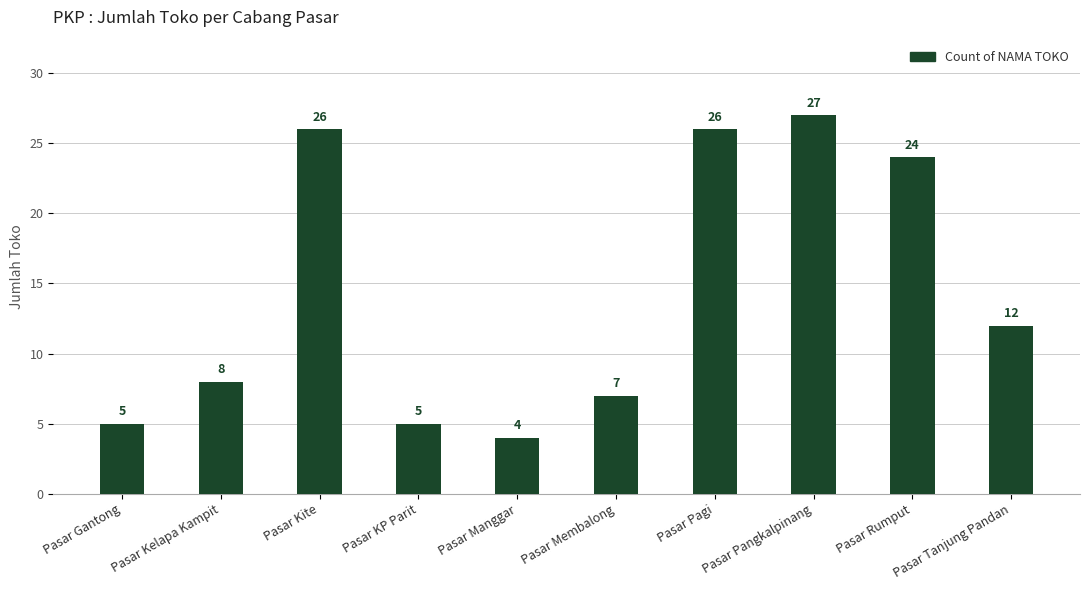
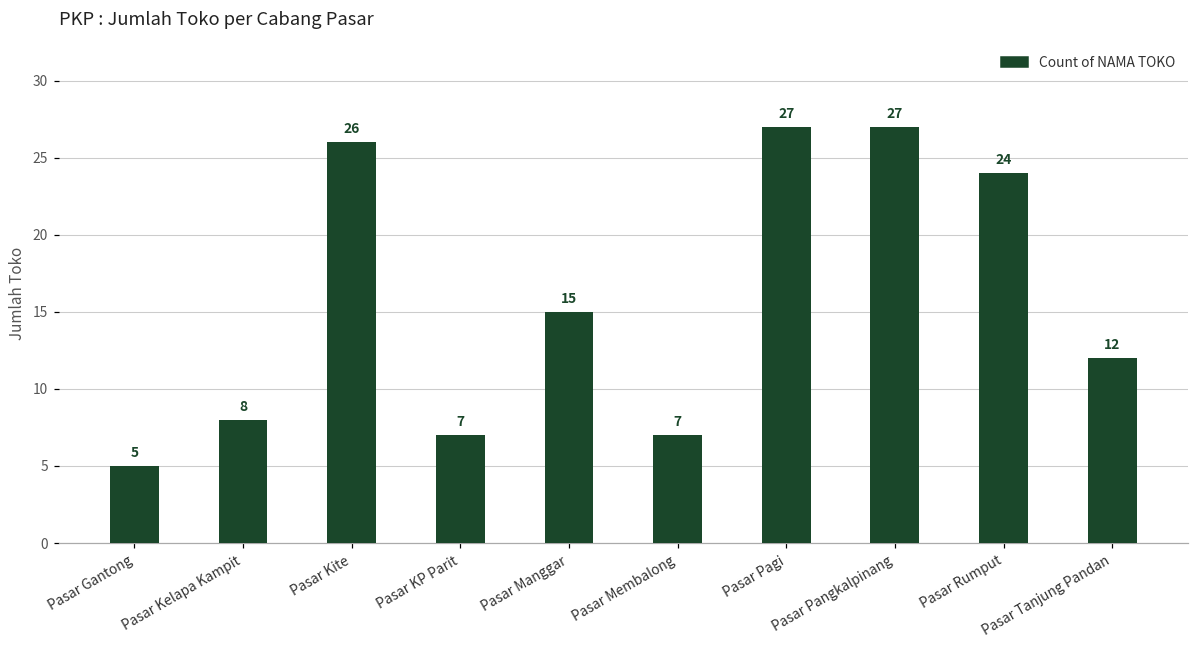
  {
    "Pasar Gantong": 5,
    "Pasar Kelapa Kampit": 8,
    "Pasar Kite": 26,
-   "Pasar KP Parit": 5,
-   "Pasar Manggar": 4,
+   "Pasar KP Parit": 7,
+   "Pasar Manggar": 15,
    "Pasar Membalong": 7,
-   "Pasar Pagi": 26,
+   "Pasar Pagi": 27,
    "Pasar Pangkalpinang": 27,
    "Pasar Rumput": 24,
    "Pasar Tanjung Pandan": 12
  }
